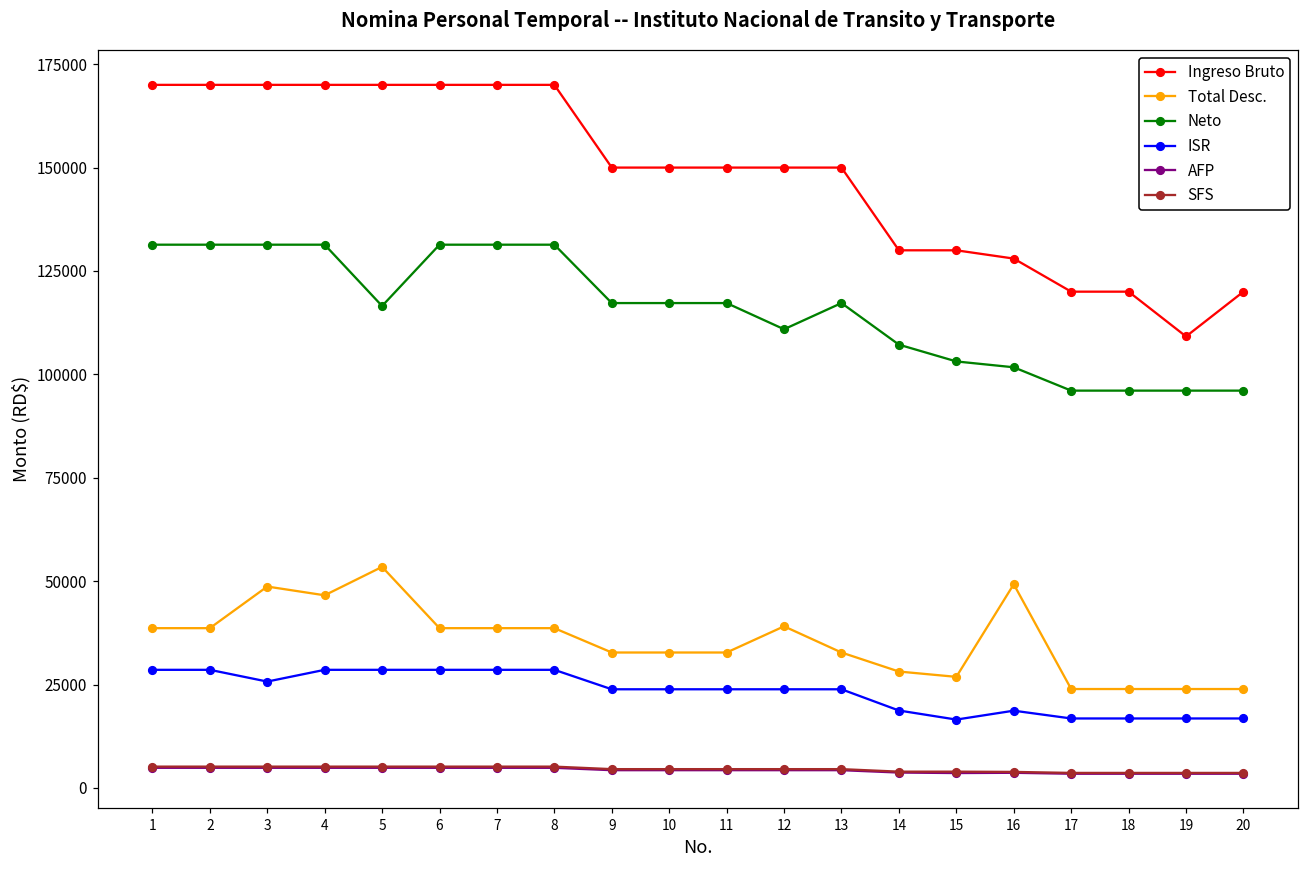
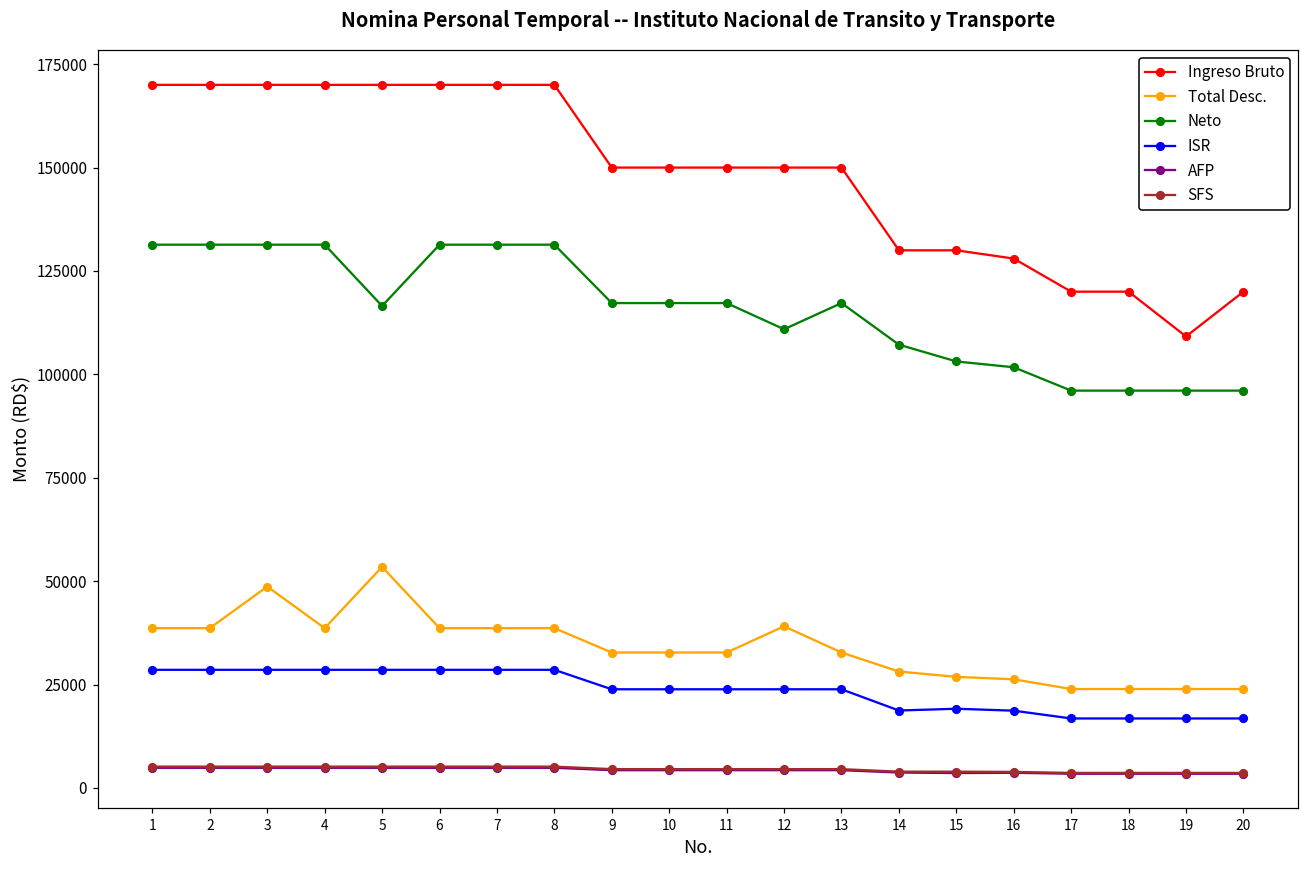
  {
    "Ingreso Bruto": {
      "1": 170000,
      "2": 170000,
      "3": 170000,
      "4": 170000,
      "5": 170000,
      "6": 170000,
      "7": 170000,
      "8": 170000,
      "9": 150000,
      "10": 150000,
      "11": 150000,
      "12": 150000,
      "13": 150000,
      "14": 130000,
      "15": 130000,
      "16": 128000,
      "17": 120000,
      "18": 120000,
      "19": 109000,
      "20": 120000
    },
    "Total Desc.": {
      "1": 39000,
      "2": 39000,
      "3": 49000,
-     "4": 47000,
+     "4": 39000,
      "5": 53000,
      "6": 39000,
      "7": 39000,
      "8": 39000,
      "9": 33000,
      "10": 33000,
      "11": 33000,
      "12": 39000,
      "13": 33000,
      "14": 28000,
      "15": 27000,
-     "16": 49000,
+     "16": 26000,
      "17": 24000,
      "18": 24000,
      "19": 24000,
      "20": 24000
    },
    "Neto": {
      "1": 131000,
      "2": 131000,
      "3": 131000,
      "4": 131000,
      "5": 117000,
      "6": 131000,
      "7": 131000,
      "8": 131000,
      "9": 117000,
      "10": 117000,
      "11": 117000,
      "12": 111000,
      "13": 117000,
      "14": 107000,
      "15": 103000,
      "16": 102000,
      "17": 96000,
      "18": 96000,
      "19": 96000,
      "20": 96000
    },
    "ISR": {
      "1": 29000,
      "2": 29000,
-     "3": 26000,
+     "3": 29000,
      "4": 29000,
      "5": 29000,
      "6": 29000,
      "7": 29000,
      "8": 29000,
      "9": 24000,
      "10": 24000,
      "11": 24000,
      "12": 24000,
      "13": 24000,
      "14": 19000,
-     "15": 17000,
+     "15": 19000,
      "16": 19000,
      "17": 17000,
      "18": 17000,
      "19": 17000,
      "20": 17000
    }
  }
